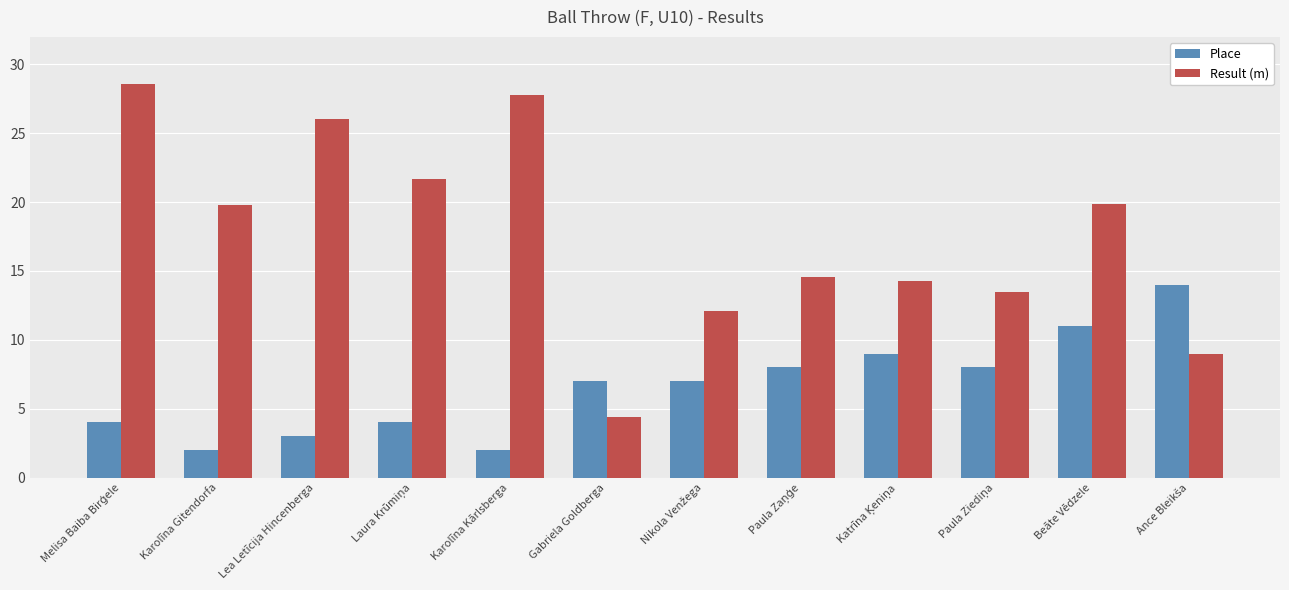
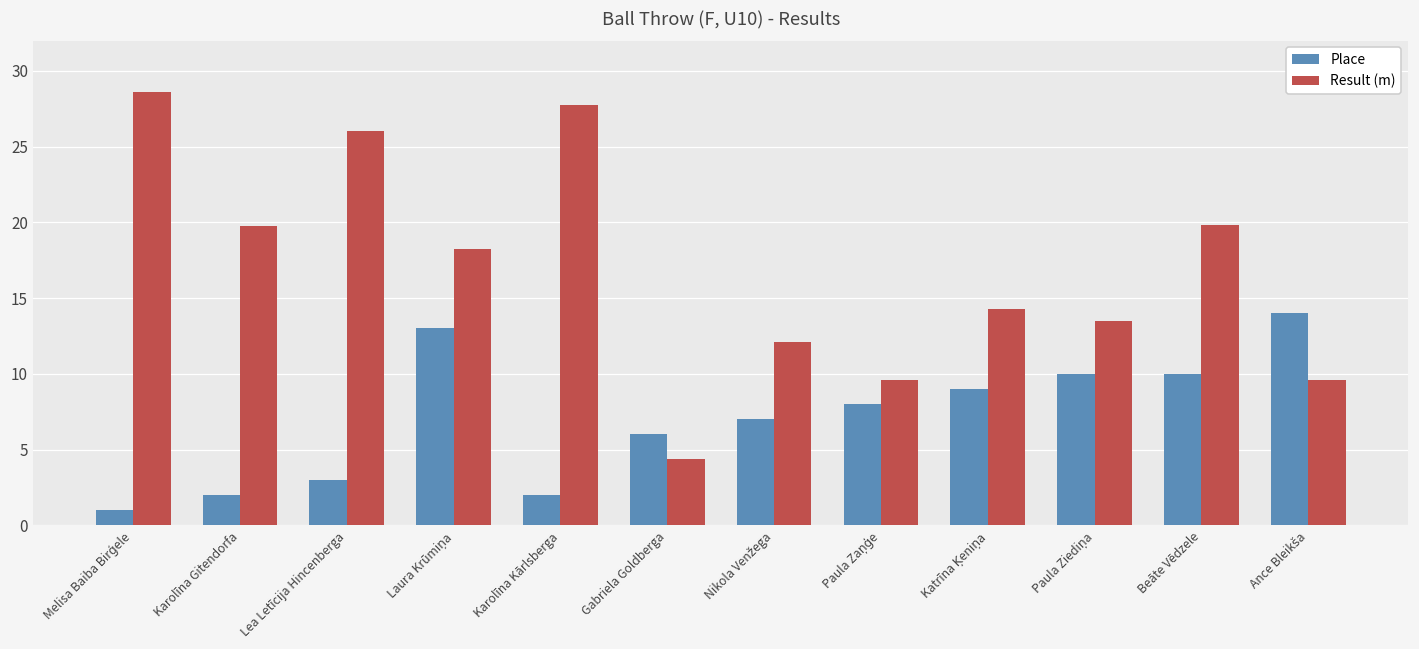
  {
    "Place": {
-     "Melisa Baiba Birģele": 4,
+     "Melisa Baiba Birģele": 1,
      "Karolīna Gitendorfa": 2,
      "Lea Letīcija Hincenberga": 3,
-     "Laura Krūmiņa": 4,
+     "Laura Krūmiņa": 13,
      "Karolīna Kārlsberga": 2,
-     "Gabriela Goldberga": 7,
+     "Gabriela Goldberga": 6,
      "Nikola Venžega": 7,
      "Paula Zaņģe": 8,
      "Katrīna Ķeniņa": 9,
-     "Paula Ziediņa": 8,
-     "Beāte Vēdzele": 11,
+     "Paula Ziediņa": 10,
+     "Beāte Vēdzele": 10,
      "Ance Bleikša": 14
    },
    "Result (m)": {
      "Melisa Baiba Birģele": 28.6,
      "Karolīna Gitendorfa": 19.8,
      "Lea Letīcija Hincenberga": 26.1,
-     "Laura Krūmiņa": 21.7,
+     "Laura Krūmiņa": 18.2,
      "Karolīna Kārlsberga": 27.8,
      "Gabriela Goldberga": 4.4,
      "Nikola Venžega": 12.1,
-     "Paula Zaņģe": 14.6,
+     "Paula Zaņģe": 9.6,
      "Katrīna Ķeniņa": 14.3,
      "Paula Ziediņa": 13.5,
      "Beāte Vēdzele": 19.9,
-     "Ance Bleikša": 9.0
+     "Ance Bleikša": 9.6
    }
  }
